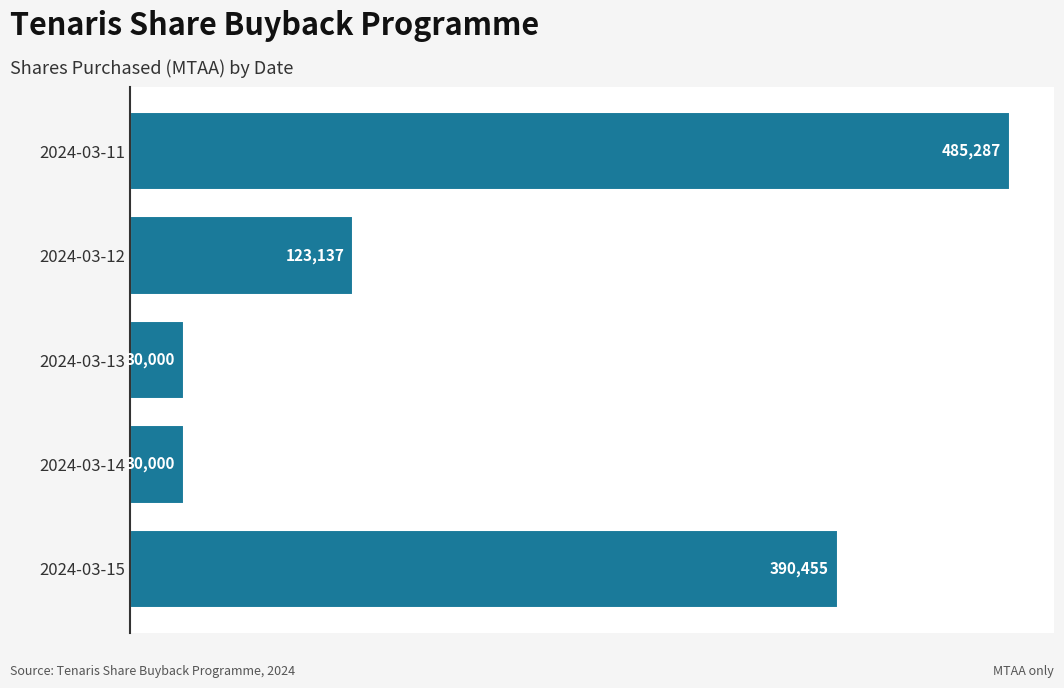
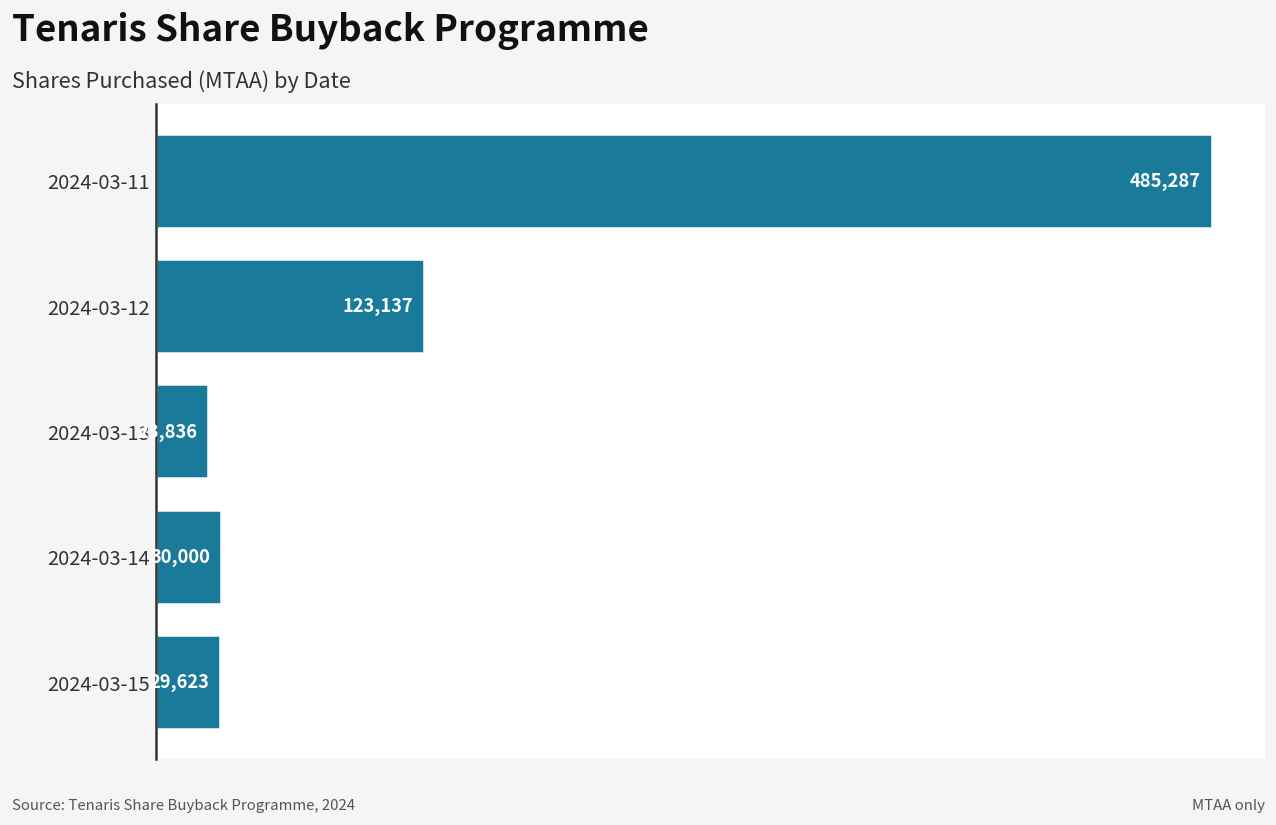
  {
    "2024-03-11": "485,287",
    "2024-03-12": "123,137",
-   "2024-03-13": "30,000",
+   "2024-03-13": "23,836",
    "2024-03-14": "30,000",
-   "2024-03-15": "390,455"
+   "2024-03-15": "29,623"
  }
